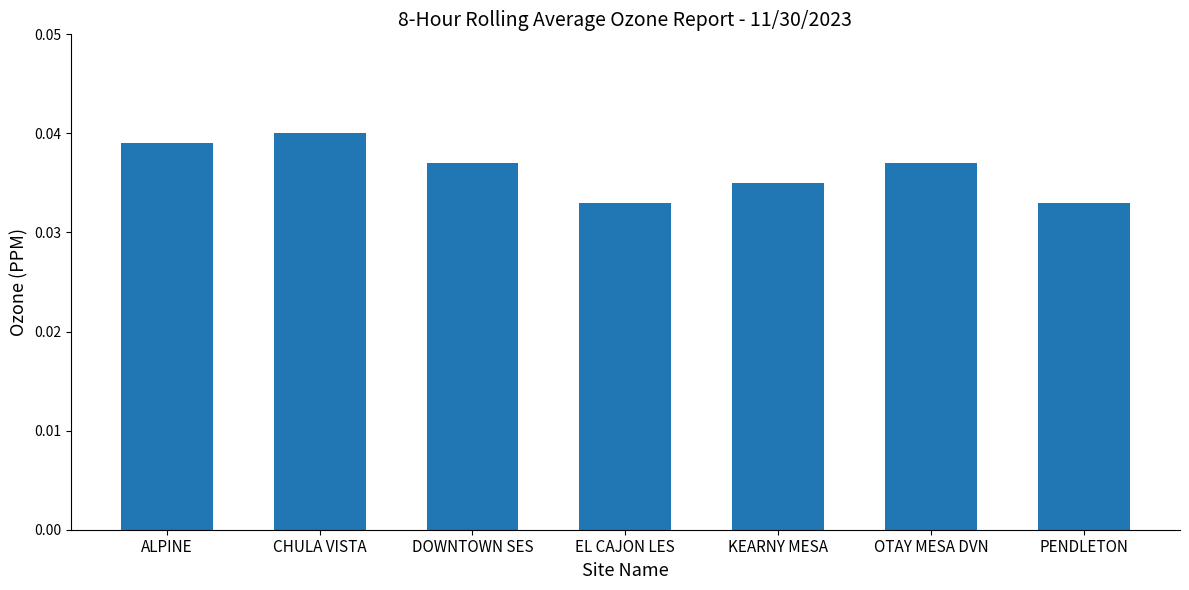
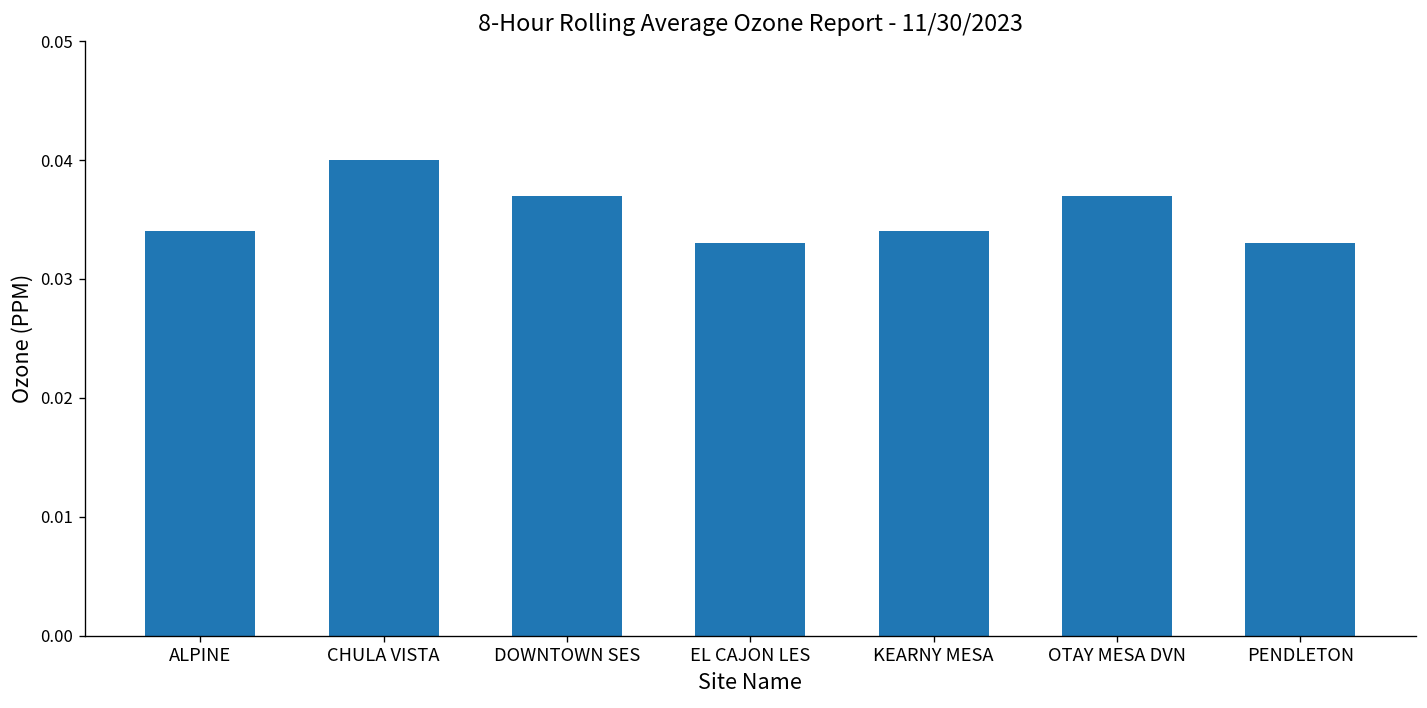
  {
-   "ALPINE": 0.039,
+   "ALPINE": 0.034,
    "CHULA VISTA": 0.040,
    "DOWNTOWN SES": 0.037,
    "EL CAJON LES": 0.033,
-   "KEARNY MESA": 0.035,
+   "KEARNY MESA": 0.034,
    "OTAY MESA DVN": 0.037,
    "PENDLETON": 0.033
  }
